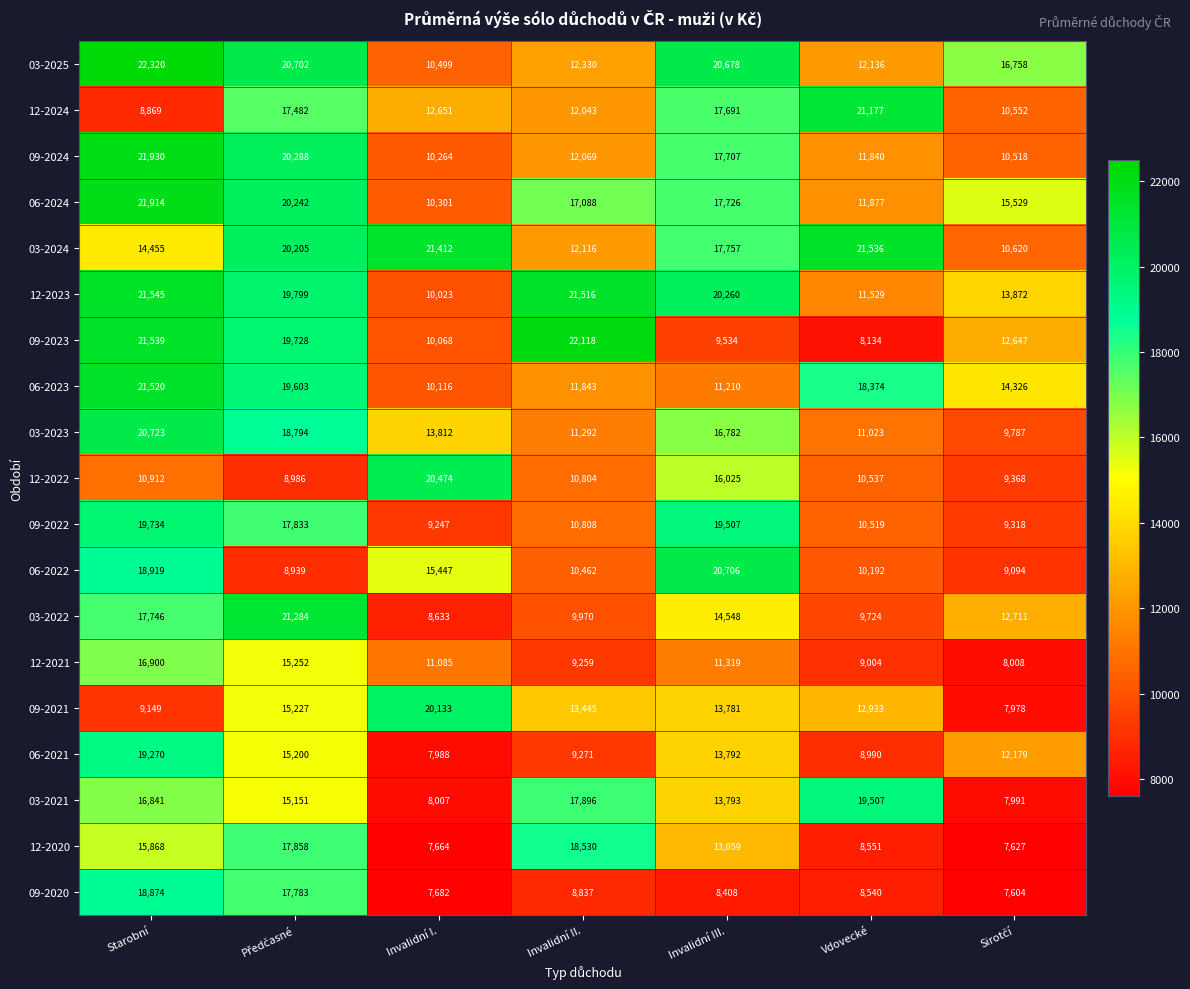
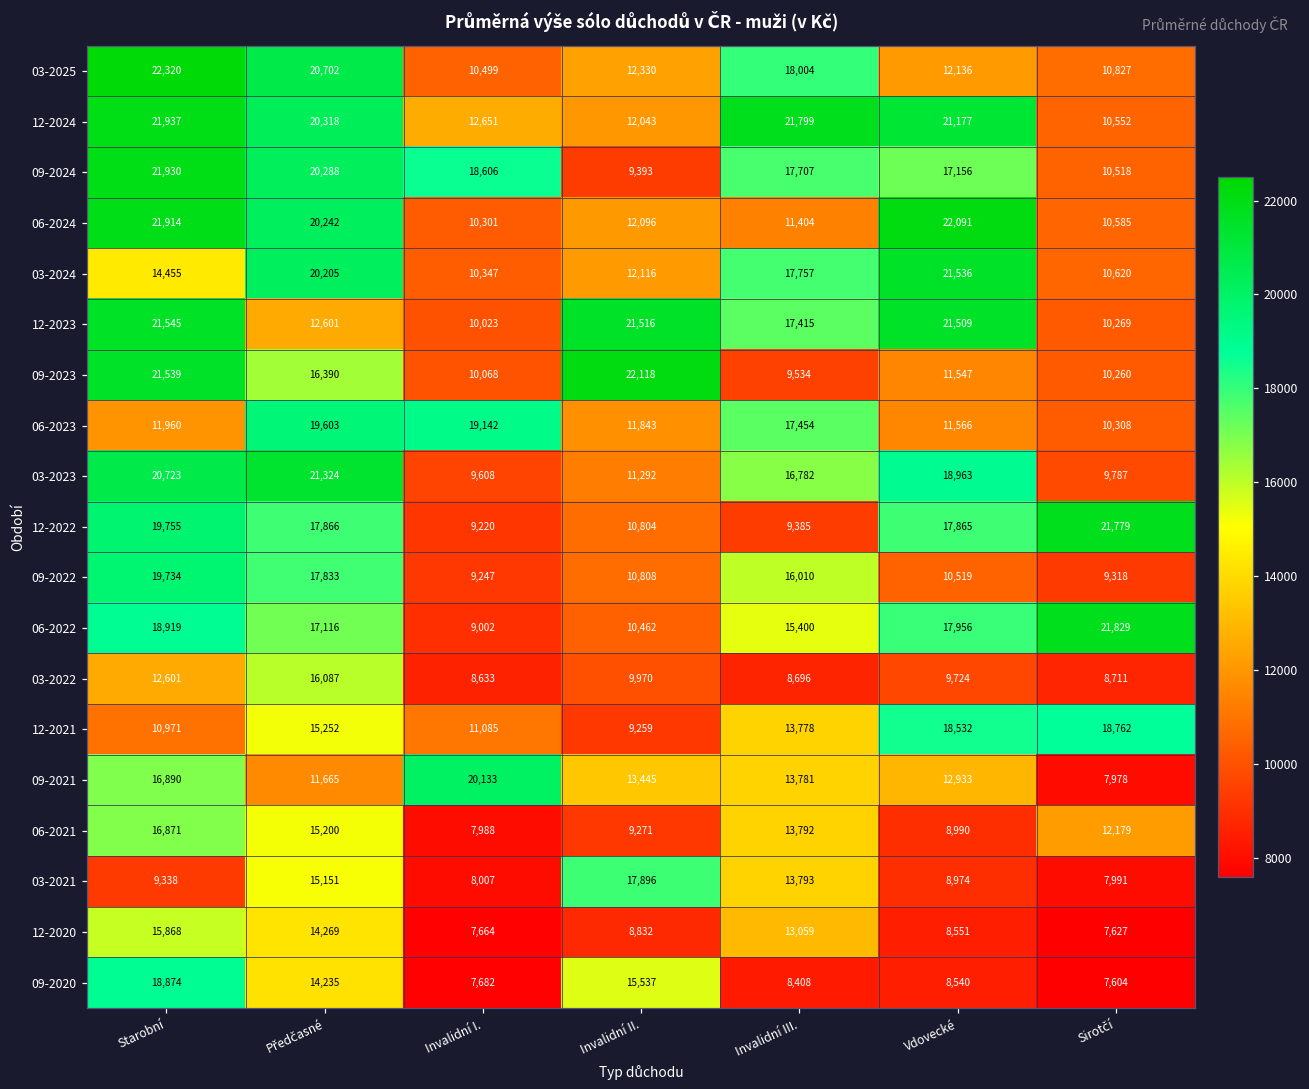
  {
    "03-2025": {
      "Starobní": "22,320",
      "Předčasné": "20,702",
      "Invalidní I.": "10,499",
      "Invalidní II.": "12,330",
-     "Invalidní III.": "20,678",
+     "Invalidní III.": "18,004",
      "Vdovecké": "12,136",
-     "Sirotčí": "16,758"
+     "Sirotčí": "10,827"
    },
    "12-2024": {
-     "Starobní": "8,869",
-     "Předčasné": "17,482",
+     "Starobní": "21,937",
+     "Předčasné": "20,318",
      "Invalidní I.": "12,651",
      "Invalidní II.": "12,043",
-     "Invalidní III.": "17,691",
+     "Invalidní III.": "21,799",
      "Vdovecké": "21,177",
      "Sirotčí": "10,552"
    },
    "09-2024": {
      "Starobní": "21,930",
      "Předčasné": "20,288",
-     "Invalidní I.": "10,264",
-     "Invalidní II.": "12,069",
+     "Invalidní I.": "18,606",
+     "Invalidní II.": "9,393",
      "Invalidní III.": "17,707",
-     "Vdovecké": "11,840",
+     "Vdovecké": "17,156",
      "Sirotčí": "10,518"
    },
    "06-2024": {
      "Starobní": "21,914",
      "Předčasné": "20,242",
      "Invalidní I.": "10,301",
-     "Invalidní II.": "17,088",
-     "Invalidní III.": "17,726",
-     "Vdovecké": "11,877",
-     "Sirotčí": "15,529"
+     "Invalidní II.": "12,096",
+     "Invalidní III.": "11,404",
+     "Vdovecké": "22,091",
+     "Sirotčí": "10,585"
    },
    "03-2024": {
      "Starobní": "14,455",
      "Předčasné": "20,205",
-     "Invalidní I.": "21,412",
+     "Invalidní I.": "10,347",
      "Invalidní II.": "12,116",
      "Invalidní III.": "17,757",
      "Vdovecké": "21,536",
      "Sirotčí": "10,620"
    },
    "12-2023": {
      "Starobní": "21,545",
-     "Předčasné": "19,799",
+     "Předčasné": "12,601",
      "Invalidní I.": "10,023",
      "Invalidní II.": "21,516",
-     "Invalidní III.": "20,260",
-     "Vdovecké": "11,529",
-     "Sirotčí": "13,872"
+     "Invalidní III.": "17,415",
+     "Vdovecké": "21,509",
+     "Sirotčí": "10,269"
    },
    "09-2023": {
      "Starobní": "21,539",
-     "Předčasné": "19,728",
+     "Předčasné": "16,390",
      "Invalidní I.": "10,068",
      "Invalidní II.": "22,118",
      "Invalidní III.": "9,534",
-     "Vdovecké": "8,134",
-     "Sirotčí": "12,647"
+     "Vdovecké": "11,547",
+     "Sirotčí": "10,260"
    },
    "06-2023": {
-     "Starobní": "21,520",
+     "Starobní": "11,960",
      "Předčasné": "19,603",
-     "Invalidní I.": "10,116",
+     "Invalidní I.": "19,142",
      "Invalidní II.": "11,843",
-     "Invalidní III.": "11,210",
-     "Vdovecké": "18,374",
-     "Sirotčí": "14,326"
+     "Invalidní III.": "17,454",
+     "Vdovecké": "11,566",
+     "Sirotčí": "10,308"
    },
    "03-2023": {
      "Starobní": "20,723",
-     "Předčasné": "18,794",
-     "Invalidní I.": "13,812",
+     "Předčasné": "21,324",
+     "Invalidní I.": "9,608",
      "Invalidní II.": "11,292",
      "Invalidní III.": "16,782",
-     "Vdovecké": "11,023",
+     "Vdovecké": "18,963",
      "Sirotčí": "9,787"
    },
    "12-2022": {
-     "Starobní": "10,912",
-     "Předčasné": "8,986",
-     "Invalidní I.": "20,474",
+     "Starobní": "19,755",
+     "Předčasné": "17,866",
+     "Invalidní I.": "9,220",
      "Invalidní II.": "10,804",
-     "Invalidní III.": "16,025",
-     "Vdovecké": "10,537",
-     "Sirotčí": "9,368"
+     "Invalidní III.": "9,385",
+     "Vdovecké": "17,865",
+     "Sirotčí": "21,779"
    },
    "09-2022": {
      "Starobní": "19,734",
      "Předčasné": "17,833",
      "Invalidní I.": "9,247",
      "Invalidní II.": "10,808",
-     "Invalidní III.": "19,507",
+     "Invalidní III.": "16,010",
      "Vdovecké": "10,519",
      "Sirotčí": "9,318"
    },
    "06-2022": {
      "Starobní": "18,919",
-     "Předčasné": "8,939",
-     "Invalidní I.": "15,447",
+     "Předčasné": "17,116",
+     "Invalidní I.": "9,002",
      "Invalidní II.": "10,462",
-     "Invalidní III.": "20,706",
-     "Vdovecké": "10,192",
-     "Sirotčí": "9,094"
+     "Invalidní III.": "15,400",
+     "Vdovecké": "17,956",
+     "Sirotčí": "21,829"
    },
    "03-2022": {
-     "Starobní": "17,746",
-     "Předčasné": "21,284",
+     "Starobní": "12,601",
+     "Předčasné": "16,087",
      "Invalidní I.": "8,633",
      "Invalidní II.": "9,970",
-     "Invalidní III.": "14,548",
+     "Invalidní III.": "8,696",
      "Vdovecké": "9,724",
-     "Sirotčí": "12,711"
+     "Sirotčí": "8,711"
    },
    "12-2021": {
-     "Starobní": "16,900",
+     "Starobní": "10,971",
      "Předčasné": "15,252",
      "Invalidní I.": "11,085",
      "Invalidní II.": "9,259",
-     "Invalidní III.": "11,319",
-     "Vdovecké": "9,004",
-     "Sirotčí": "8,008"
+     "Invalidní III.": "13,778",
+     "Vdovecké": "18,532",
+     "Sirotčí": "18,762"
    },
    "09-2021": {
-     "Starobní": "9,149",
-     "Předčasné": "15,227",
+     "Starobní": "16,890",
+     "Předčasné": "11,665",
      "Invalidní I.": "20,133",
      "Invalidní II.": "13,445",
      "Invalidní III.": "13,781",
      "Vdovecké": "12,933",
      "Sirotčí": "7,978"
    },
    "06-2021": {
-     "Starobní": "19,270",
+     "Starobní": "16,871",
      "Předčasné": "15,200",
      "Invalidní I.": "7,988",
      "Invalidní II.": "9,271",
      "Invalidní III.": "13,792",
      "Vdovecké": "8,990",
      "Sirotčí": "12,179"
    },
    "03-2021": {
-     "Starobní": "16,841",
+     "Starobní": "9,338",
      "Předčasné": "15,151",
      "Invalidní I.": "8,007",
      "Invalidní II.": "17,896",
      "Invalidní III.": "13,793",
-     "Vdovecké": "19,507",
+     "Vdovecké": "8,974",
      "Sirotčí": "7,991"
    },
    "12-2020": {
      "Starobní": "15,868",
-     "Předčasné": "17,858",
+     "Předčasné": "14,269",
      "Invalidní I.": "7,664",
-     "Invalidní II.": "18,530",
+     "Invalidní II.": "8,832",
      "Invalidní III.": "13,059",
      "Vdovecké": "8,551",
      "Sirotčí": "7,627"
    },
    "09-2020": {
      "Starobní": "18,874",
-     "Předčasné": "17,783",
+     "Předčasné": "14,235",
      "Invalidní I.": "7,682",
-     "Invalidní II.": "8,837",
+     "Invalidní II.": "15,537",
      "Invalidní III.": "8,408",
      "Vdovecké": "8,540",
      "Sirotčí": "7,604"
    }
  }
